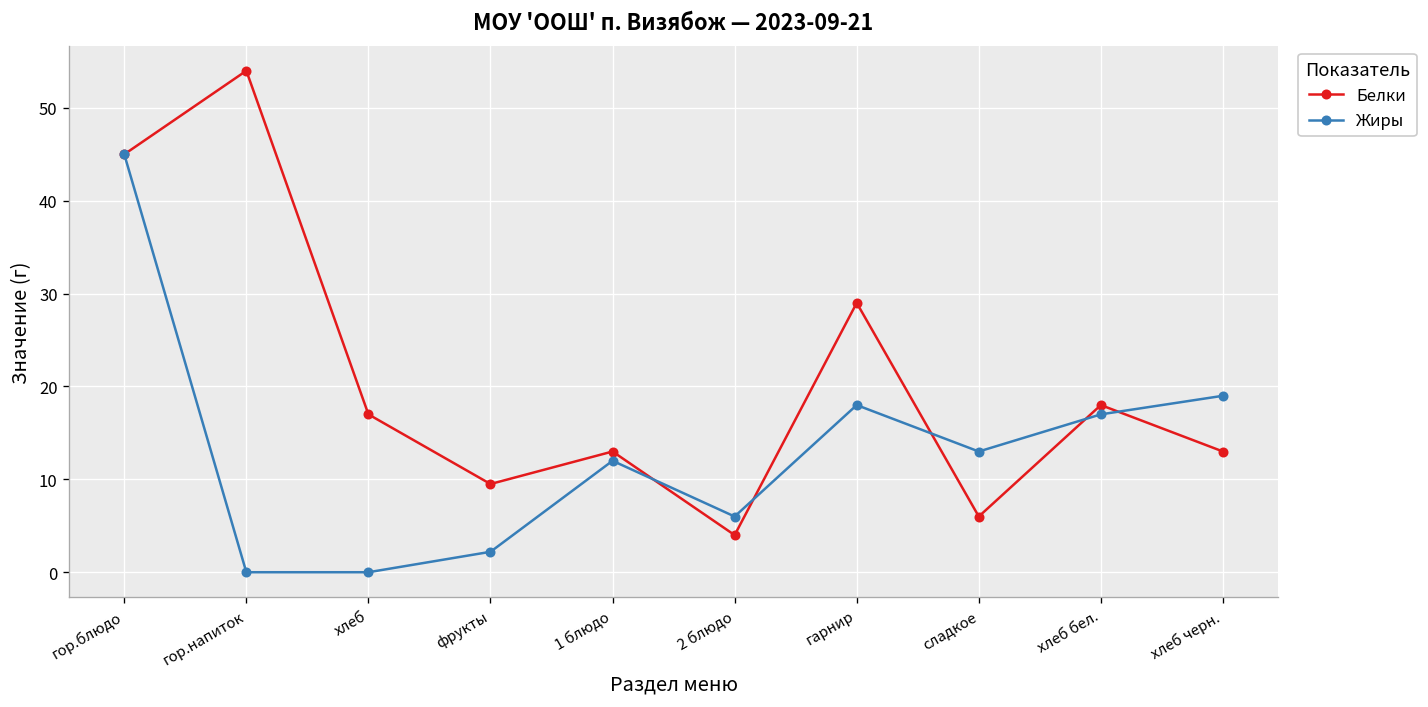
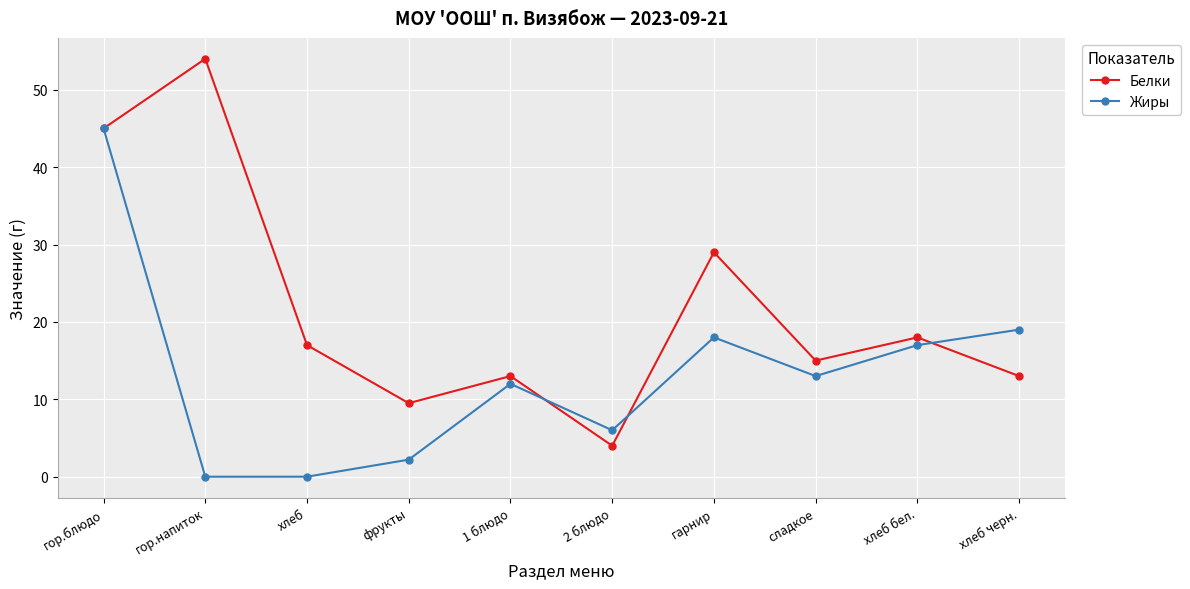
  {
    "Белки": {
      "гор.напиток": 54,
      "хлеб": 17,
      "фрукты": 10,
      "1 блюдо": 13,
      "2 блюдо": 4,
      "гарнир": 29,
-     "сладкое": 6,
+     "сладкое": 15,
      "хлеб бел.": 18,
      "хлеб черн.": 13
    },
    "Жиры": {
      "гор.напиток": 0,
      "хлеб": 0,
      "фрукты": 2,
      "1 блюдо": 12,
      "2 блюдо": 6,
      "гарнир": 18,
      "сладкое": 13,
      "хлеб бел.": 17,
      "хлеб черн.": 19
    }
  }
